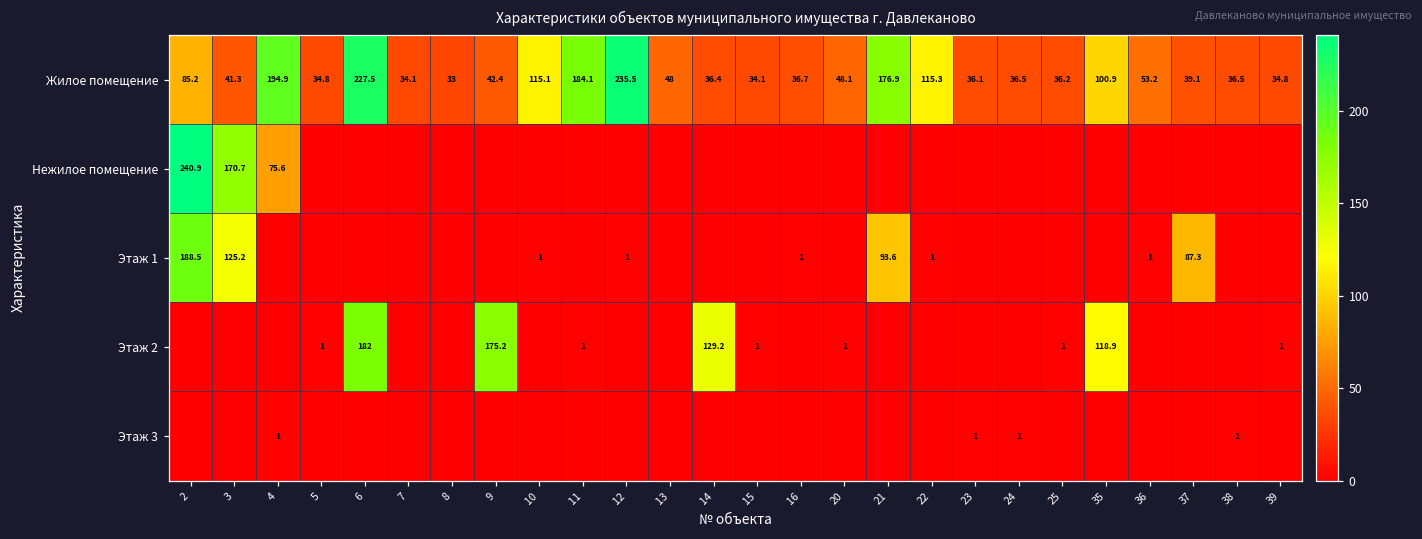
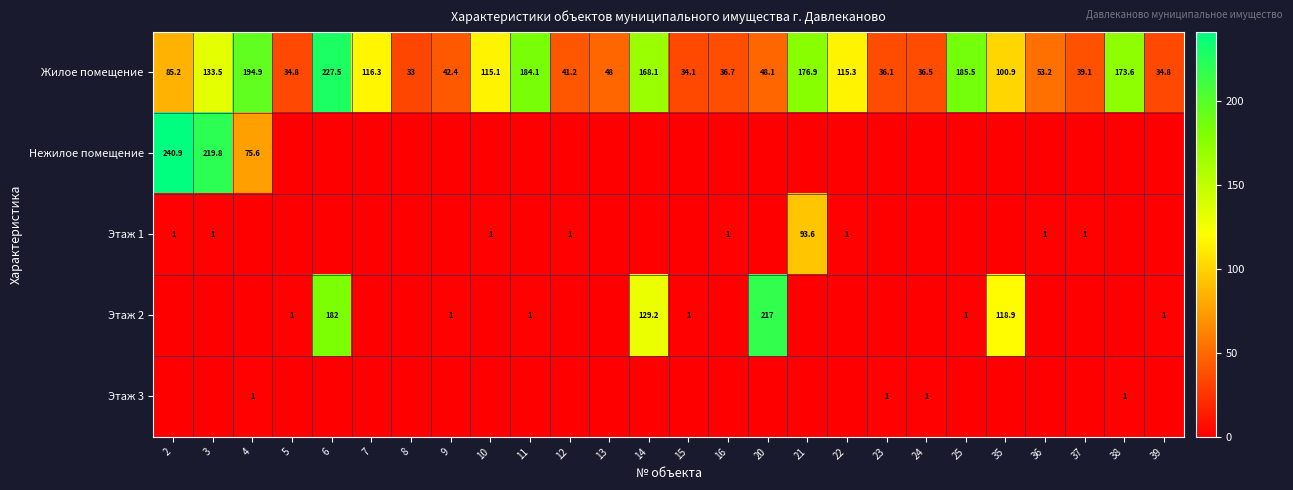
  {
    "Жилое помещение": {
      "2": 85.2,
-     "3": 41.3,
+     "3": 133.5,
      "4": 194.9,
      "5": 34.8,
      "6": 227.5,
-     "7": 34.1,
+     "7": 116.3,
      "8": 33,
      "9": 42.4,
      "10": 115.1,
      "11": 184.1,
-     "12": 235.5,
+     "12": 41.2,
      "13": 48,
-     "14": 36.4,
+     "14": 168.1,
      "15": 34.1,
      "16": 36.7,
      "20": 48.1,
      "21": 176.9,
      "22": 115.3,
      "23": 36.1,
      "24": 36.5,
-     "25": 36.2,
+     "25": 185.5,
      "35": 100.9,
      "36": 53.2,
      "37": 39.1,
-     "38": 36.5,
+     "38": 173.6,
      "39": 34.8
    },
    "Нежилое помещение": {
      "2": 240.9,
-     "3": 170.7,
+     "3": 219.8,
      "4": 75.6
    },
    "Этаж 1": {
-     "2": 188.5,
-     "3": 125.2,
+     "2": 1,
+     "3": 1,
      "10": 1,
      "12": 1,
      "16": 1,
      "21": 93.6,
      "22": 1,
      "36": 1,
-     "37": 87.3
+     "37": 1
    },
    "Этаж 2": {
      "5": 1,
      "6": 182,
-     "9": 175.2,
+     "9": 1,
      "11": 1,
      "14": 129.2,
      "15": 1,
-     "20": 1,
+     "20": 217,
      "25": 1,
      "35": 118.9,
      "39": 1
    },
    "Этаж 3": {
      "4": 1,
      "23": 1,
      "24": 1,
      "38": 1
    }
  }
